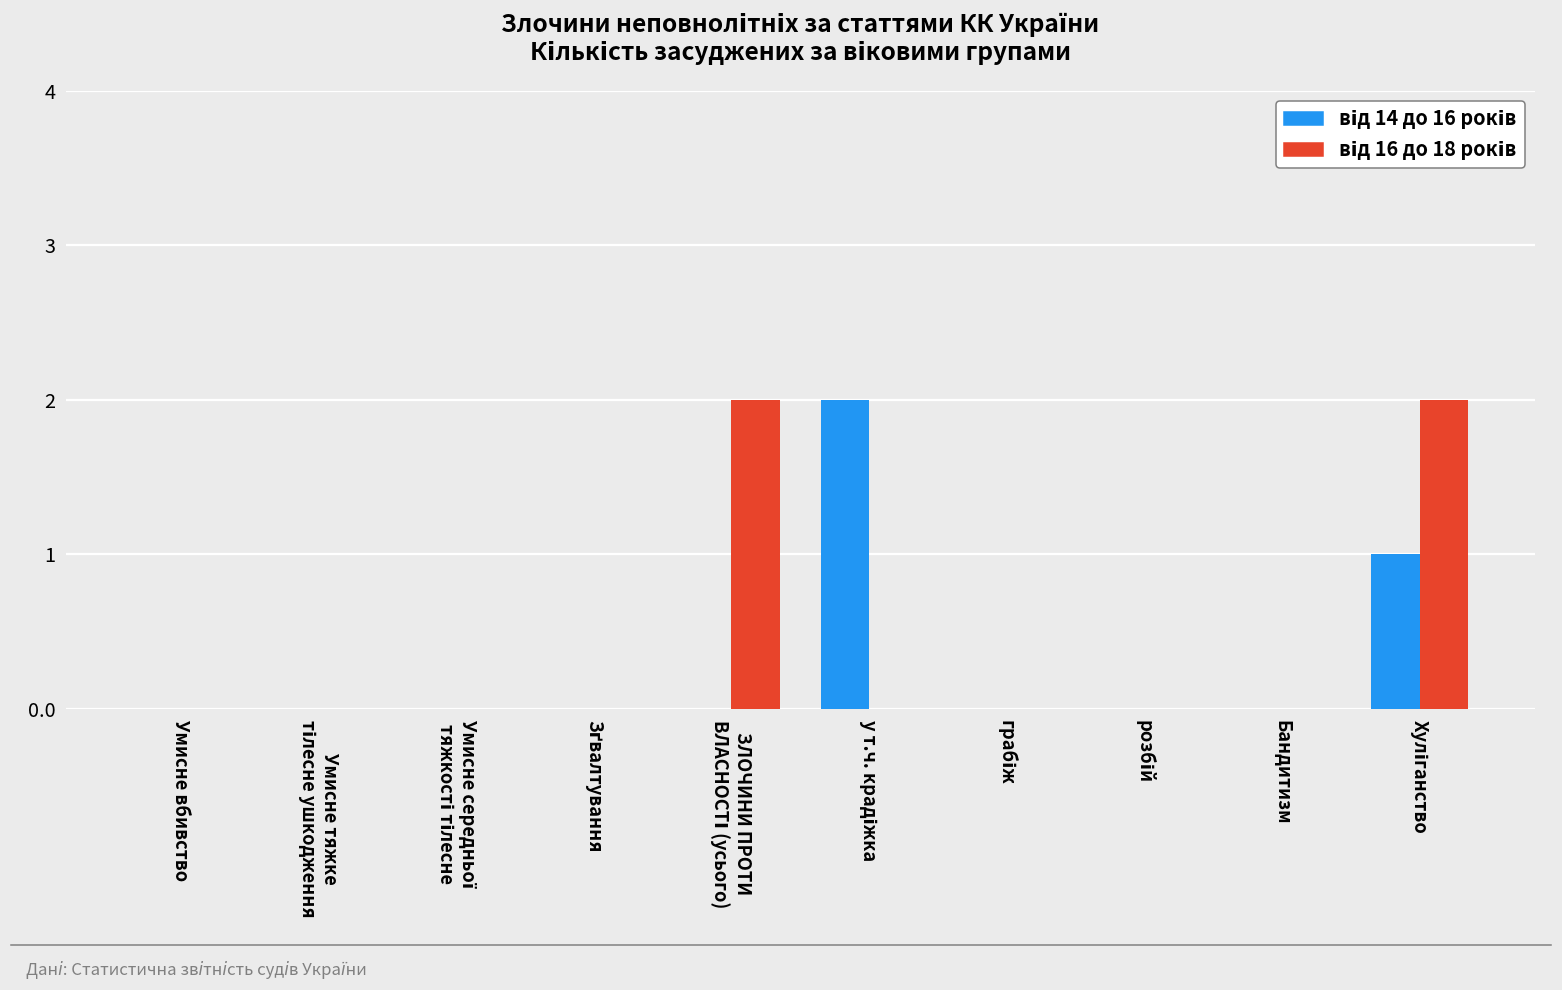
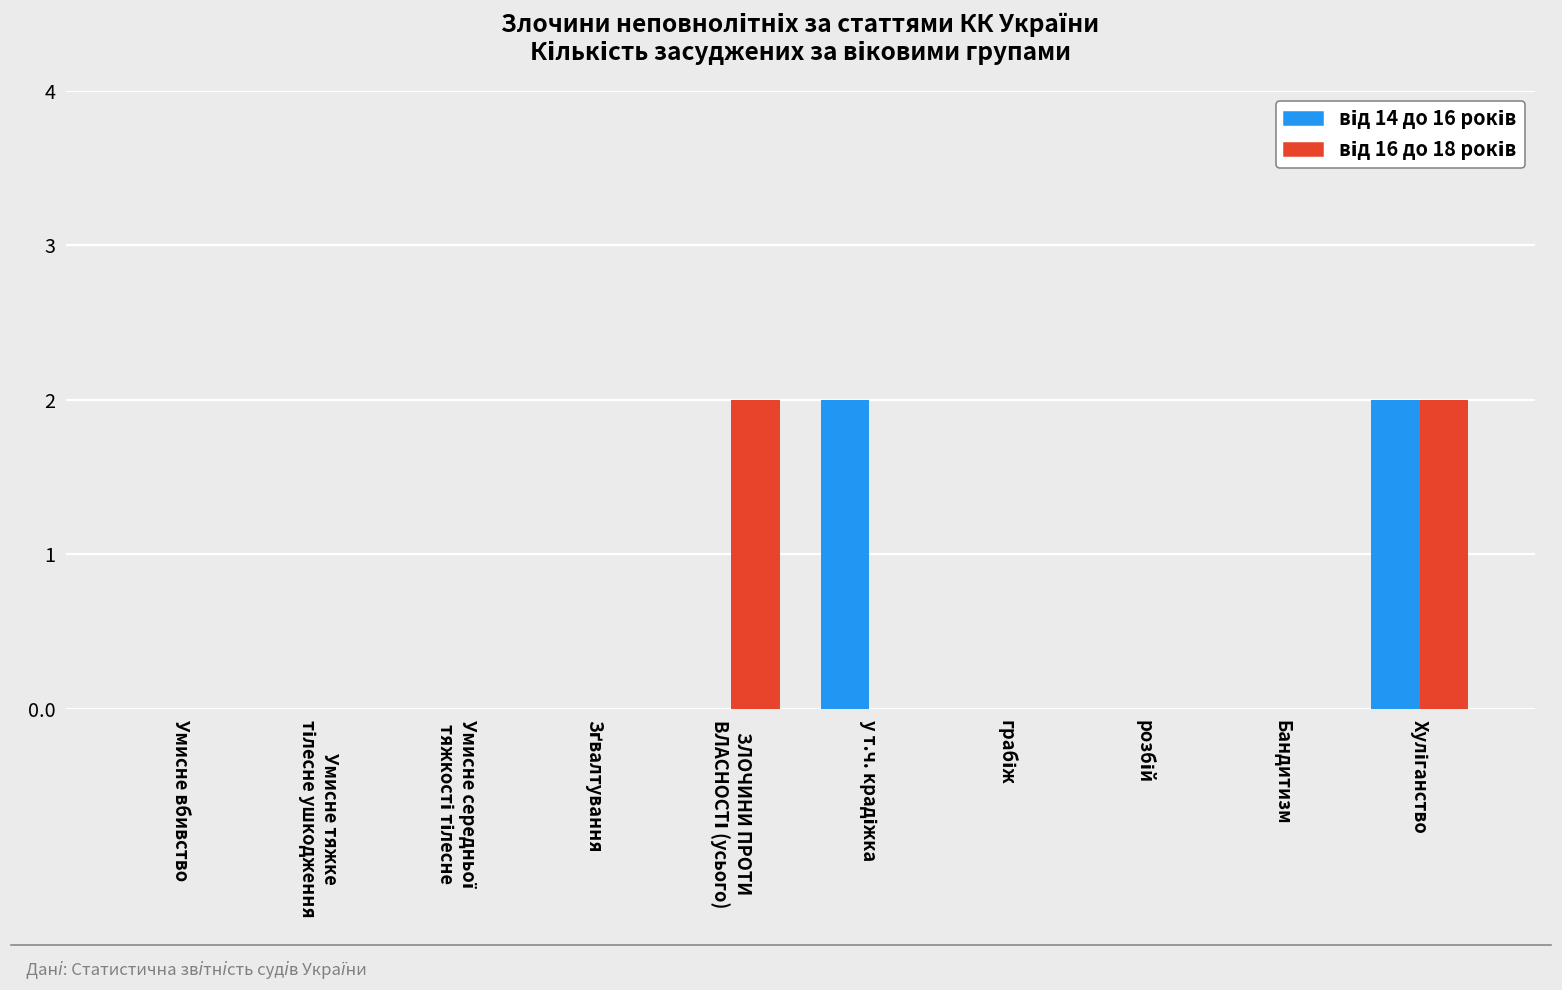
  {
    "від 14 до 16 років": {
      "Умисне вбивство": 0,
      "Умисне тяжке тілесне ушкодження": 0,
      "Умисне середньої тяжкості тілесне": 0,
      "Зґвалтування": 0,
      "ЗЛОЧИНИ ПРОТИ ВЛАСНОСТІ (усього)": 0,
      "у т.ч. крадіжка": 2,
      "грабіж": 0,
      "розбій": 0,
      "Бандитизм": 0,
-     "Хуліганство": 1
+     "Хуліганство": 2
    },
    "від 16 до 18 років": {
      "Умисне вбивство": 0,
      "Умисне тяжке тілесне ушкодження": 0,
      "Умисне середньої тяжкості тілесне": 0,
      "Зґвалтування": 0,
      "ЗЛОЧИНИ ПРОТИ ВЛАСНОСТІ (усього)": 2,
      "у т.ч. крадіжка": 0,
      "грабіж": 0,
      "розбій": 0,
      "Бандитизм": 0,
      "Хуліганство": 2
    }
  }
